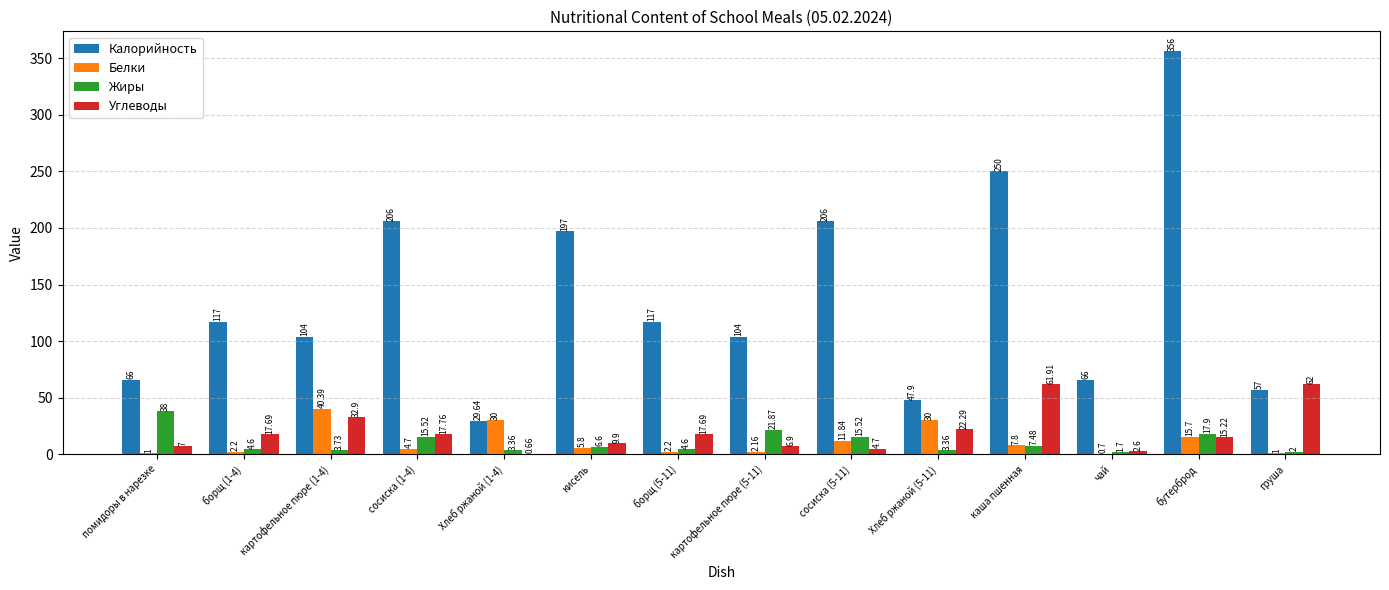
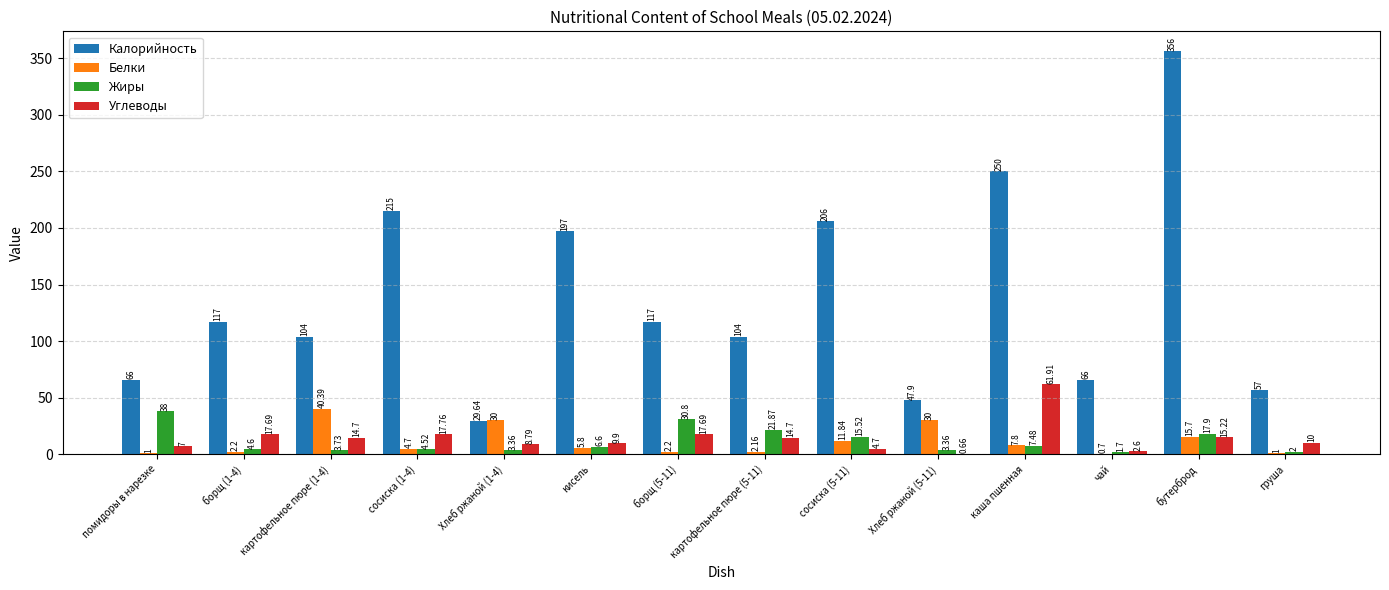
  {
    "Калорийность": {
      "помидоры в нарезке": 66,
      "борщ (1-4)": 117,
      "картофельное пюре (1-4)": 104,
-     "сосиска (1-4)": 206,
+     "сосиска (1-4)": 215,
      "Хлеб ржаной (1-4)": 29.64,
      "кисель": 197,
      "борщ (5-11)": 117,
      "картофельное пюре (5-11)": 104,
      "сосиска (5-11)": 206,
      "Хлеб ржаной (5-11)": 47.9,
      "каша пшенная": 250,
      "чай": 66,
      "бутерброд": 356,
      "груша": 57
    },
    "Белки": {
      "помидоры в нарезке": 1,
      "борщ (1-4)": 2.2,
      "картофельное пюре (1-4)": 40.39,
      "сосиска (1-4)": 4.7,
      "Хлеб ржаной (1-4)": 30,
      "кисель": 5.8,
      "борщ (5-11)": 2.2,
      "картофельное пюре (5-11)": 2.16,
      "сосиска (5-11)": 11.84,
      "Хлеб ржаной (5-11)": 30,
      "каша пшенная": 7.8,
      "чай": 0.7,
      "бутерброд": 15.7,
      "груша": 1
    },
    "Жиры": {
      "помидоры в нарезке": 38,
      "борщ (1-4)": 4.6,
      "картофельное пюре (1-4)": 3.73,
-     "сосиска (1-4)": 15.52,
+     "сосиска (1-4)": 4.52,
      "Хлеб ржаной (1-4)": 3.36,
      "кисель": 6.6,
-     "борщ (5-11)": 4.6,
+     "борщ (5-11)": 30.8,
      "картофельное пюре (5-11)": 21.87,
      "сосиска (5-11)": 15.52,
      "Хлеб ржаной (5-11)": 3.36,
      "каша пшенная": 7.48,
      "чай": 1.7,
      "бутерброд": 17.9,
      "груша": 2
    },
    "Углеводы": {
      "помидоры в нарезке": 7,
      "борщ (1-4)": 17.69,
-     "картофельное пюре (1-4)": 32.9,
+     "картофельное пюре (1-4)": 14.7,
      "сосиска (1-4)": 17.76,
-     "Хлеб ржаной (1-4)": 0.66,
+     "Хлеб ржаной (1-4)": 8.79,
      "кисель": 9.9,
      "борщ (5-11)": 17.69,
-     "картофельное пюре (5-11)": 6.9,
+     "картофельное пюре (5-11)": 14.7,
      "сосиска (5-11)": 4.7,
-     "Хлеб ржаной (5-11)": 22.29,
+     "Хлеб ржаной (5-11)": 0.66,
      "каша пшенная": 61.91,
      "чай": 2.6,
      "бутерброд": 15.22,
-     "груша": 62
+     "груша": 10
    }
  }
